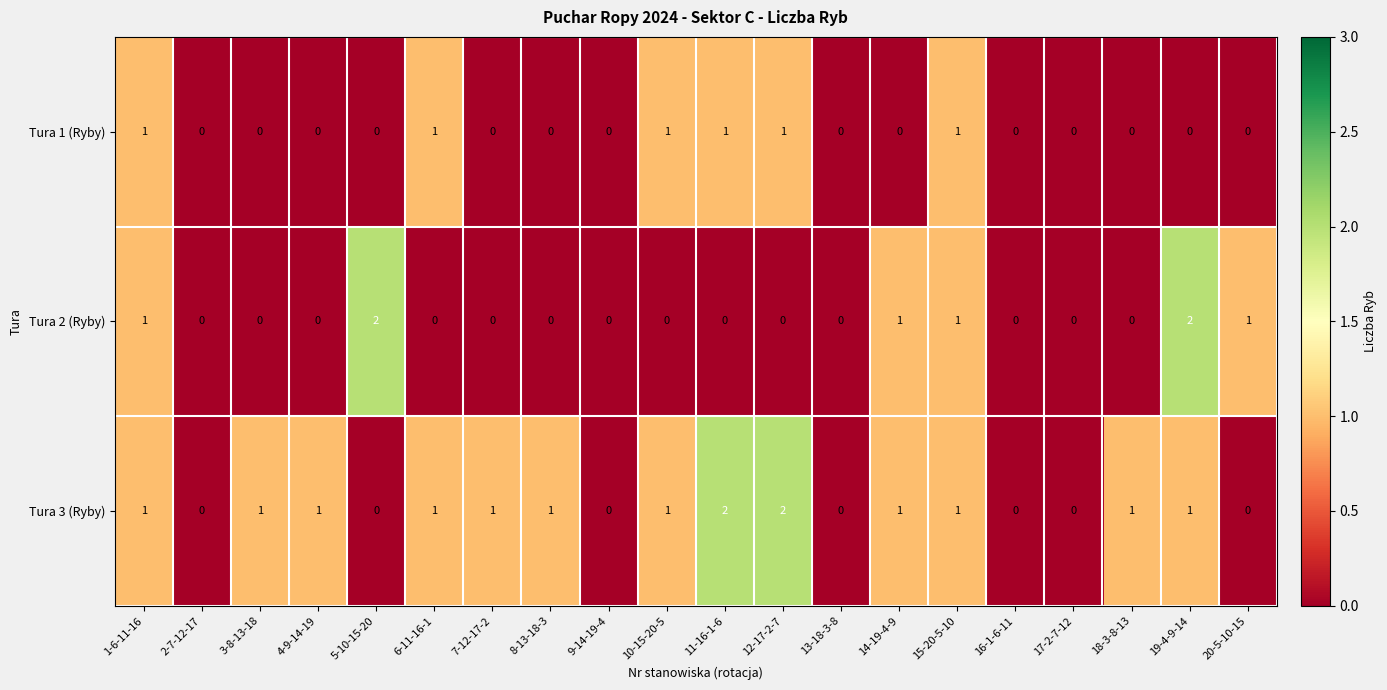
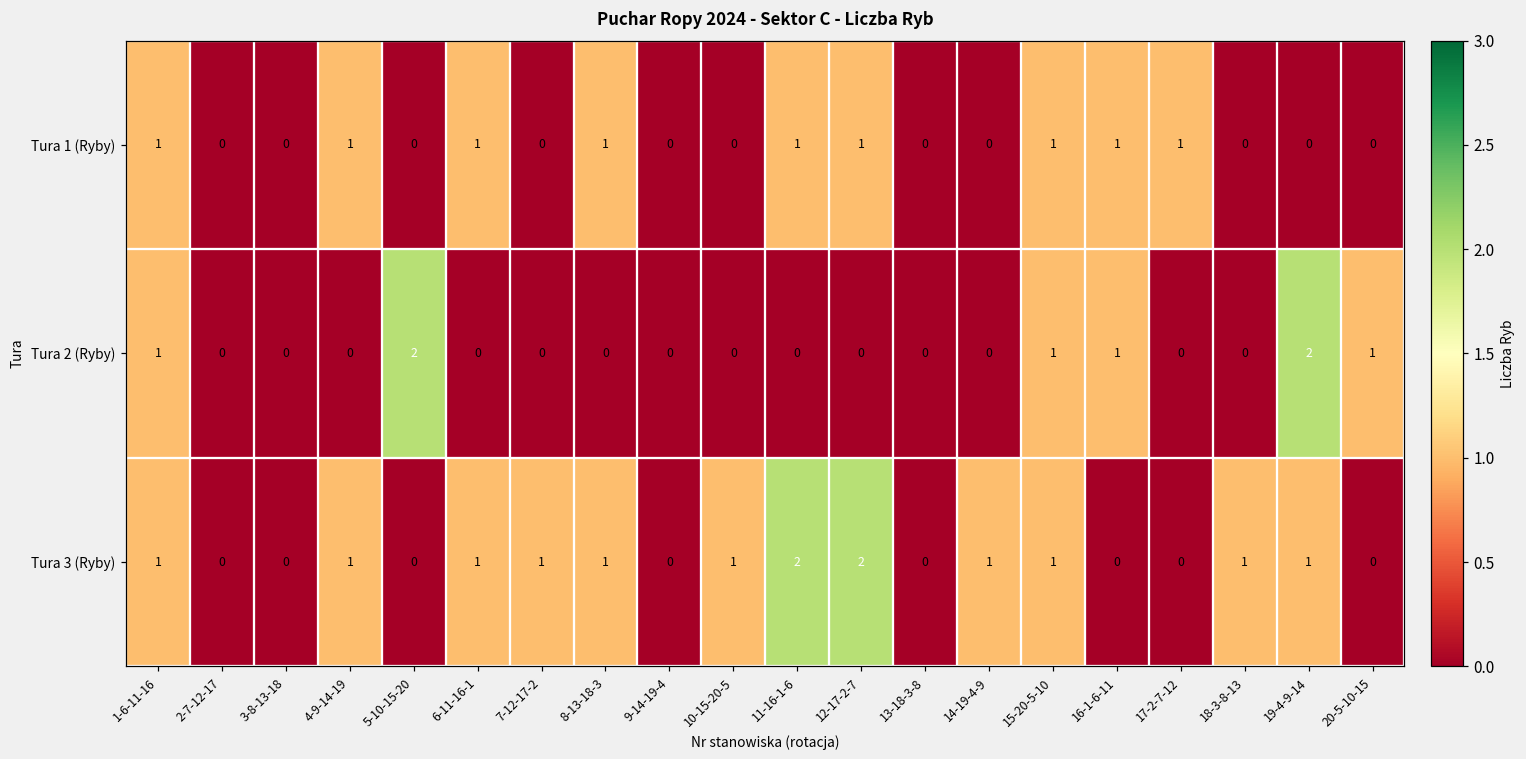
  {
    "Tura 1 (Ryby)": {
      "1-6-11-16": 1,
      "2-7-12-17": 0,
      "3-8-13-18": 0,
-     "4-9-14-19": 0,
+     "4-9-14-19": 1,
      "5-10-15-20": 0,
      "6-11-16-1": 1,
      "7-12-17-2": 0,
-     "8-13-18-3": 0,
+     "8-13-18-3": 1,
      "9-14-19-4": 0,
-     "10-15-20-5": 1,
+     "10-15-20-5": 0,
      "11-16-1-6": 1,
      "12-17-2-7": 1,
      "13-18-3-8": 0,
      "14-19-4-9": 0,
      "15-20-5-10": 1,
-     "16-1-6-11": 0,
-     "17-2-7-12": 0,
+     "16-1-6-11": 1,
+     "17-2-7-12": 1,
      "18-3-8-13": 0,
      "19-4-9-14": 0,
      "20-5-10-15": 0
    },
    "Tura 2 (Ryby)": {
      "1-6-11-16": 1,
      "2-7-12-17": 0,
      "3-8-13-18": 0,
      "4-9-14-19": 0,
      "5-10-15-20": 2,
      "6-11-16-1": 0,
      "7-12-17-2": 0,
      "8-13-18-3": 0,
      "9-14-19-4": 0,
      "10-15-20-5": 0,
      "11-16-1-6": 0,
      "12-17-2-7": 0,
      "13-18-3-8": 0,
-     "14-19-4-9": 1,
+     "14-19-4-9": 0,
      "15-20-5-10": 1,
-     "16-1-6-11": 0,
+     "16-1-6-11": 1,
      "17-2-7-12": 0,
      "18-3-8-13": 0,
      "19-4-9-14": 2,
      "20-5-10-15": 1
    },
    "Tura 3 (Ryby)": {
      "1-6-11-16": 1,
      "2-7-12-17": 0,
-     "3-8-13-18": 1,
+     "3-8-13-18": 0,
      "4-9-14-19": 1,
      "5-10-15-20": 0,
      "6-11-16-1": 1,
      "7-12-17-2": 1,
      "8-13-18-3": 1,
      "9-14-19-4": 0,
      "10-15-20-5": 1,
      "11-16-1-6": 2,
      "12-17-2-7": 2,
      "13-18-3-8": 0,
      "14-19-4-9": 1,
      "15-20-5-10": 1,
      "16-1-6-11": 0,
      "17-2-7-12": 0,
      "18-3-8-13": 1,
      "19-4-9-14": 1,
      "20-5-10-15": 0
    }
  }
